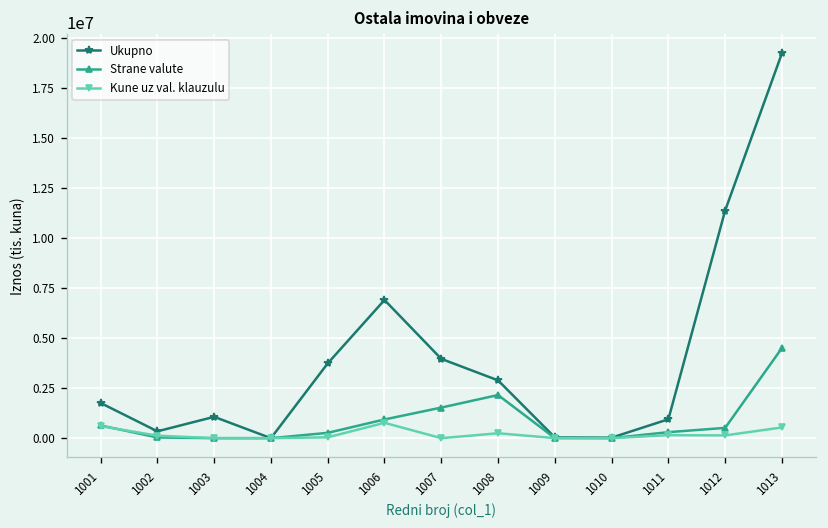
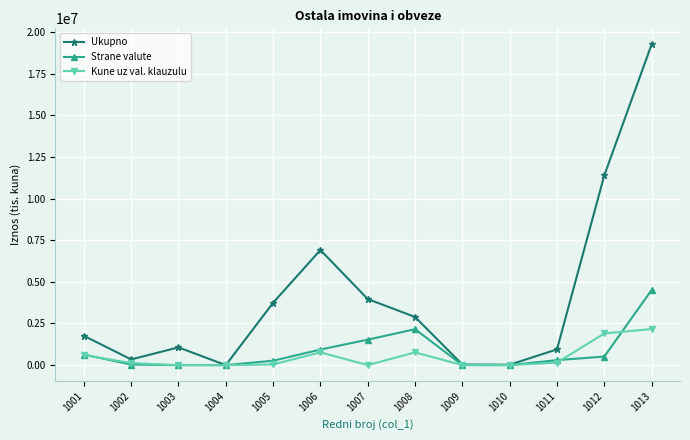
  {
    "Kune uz val. klauzulu": {
      "1005": 0,
      "1006": 800000,
      "1007": 0,
-     "1008": 200000,
-     "1012": 100000,
-     "1013": 500000
+     "1008": 800000,
+     "1012": 1900000,
+     "1013": 2200000
    }
  }
